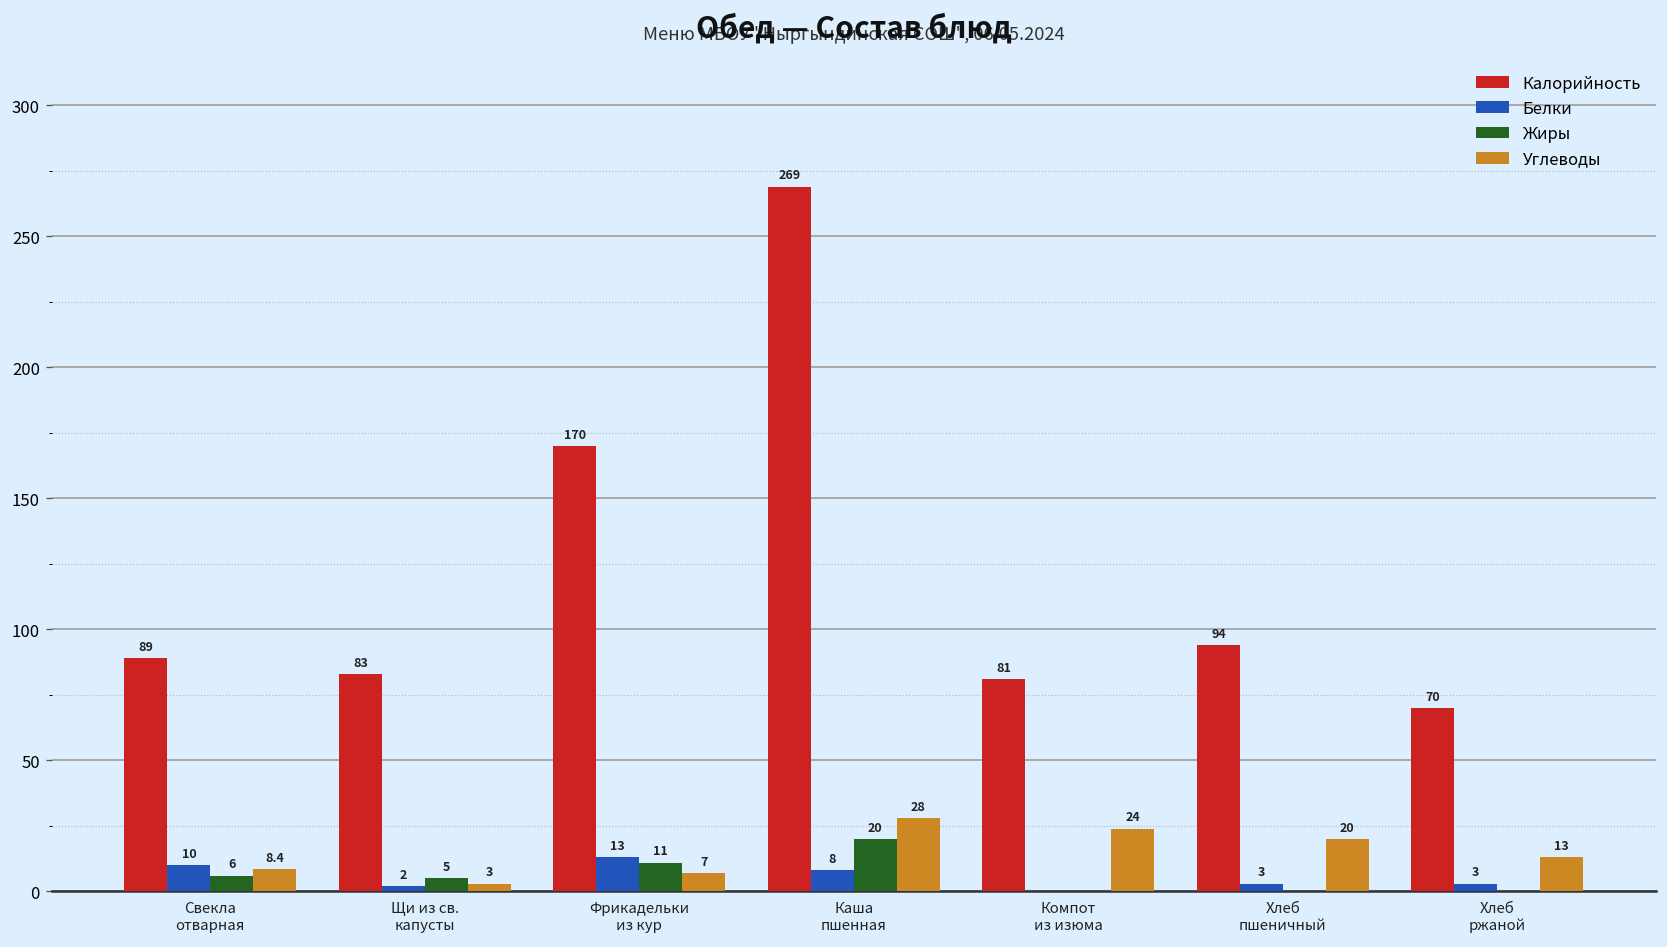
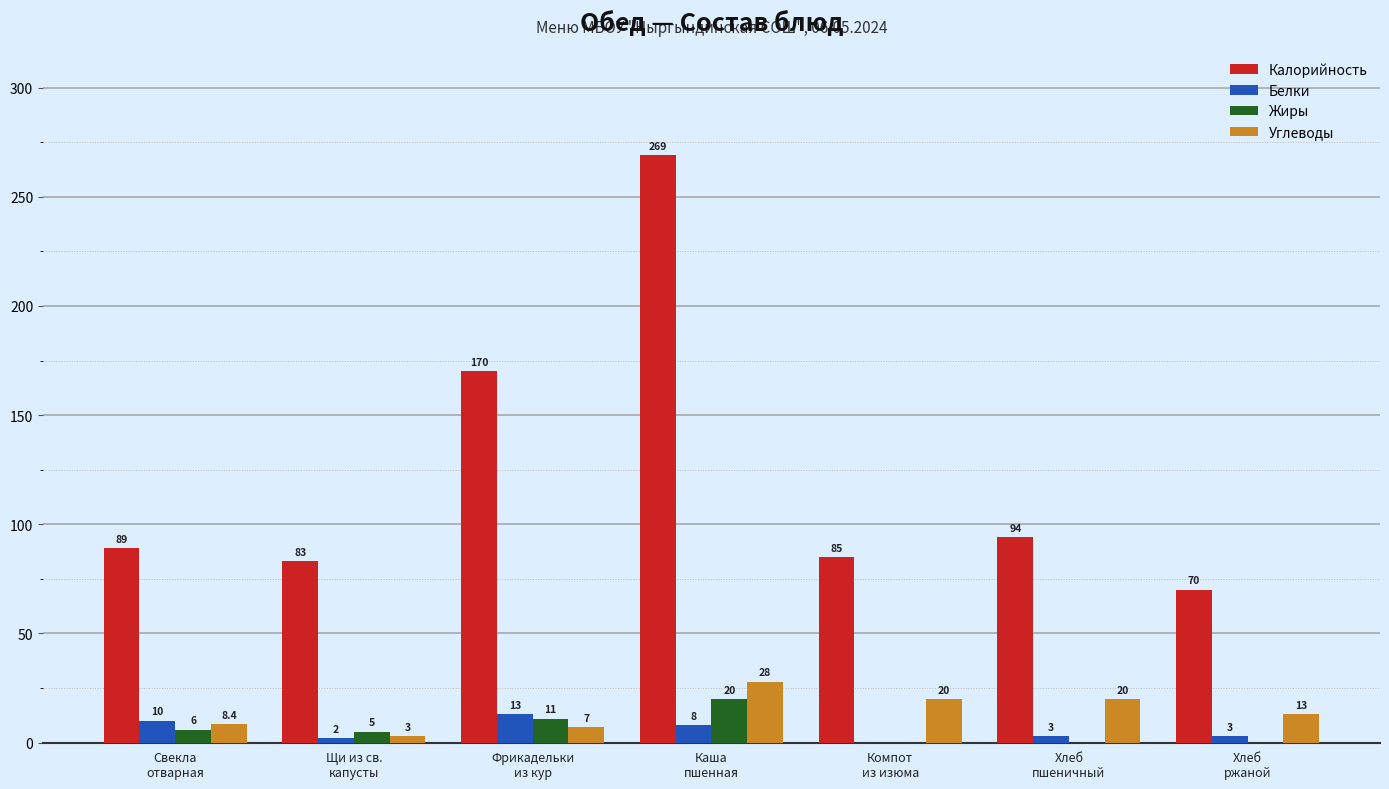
  {
    "Калорийность": {
      "Свекла отварная": 89,
      "Щи из св. капусты": 83,
      "Фрикадельки из кур": 170,
      "Каша пшенная": 269,
-     "Компот из изюма": 81,
+     "Компот из изюма": 85,
      "Хлеб пшеничный": 94,
      "Хлеб ржаной": 70
    },
    "Белки": {
      "Свекла отварная": 10,
      "Щи из св. капусты": 2,
      "Фрикадельки из кур": 13,
      "Каша пшенная": 8,
      "Хлеб пшеничный": 3,
      "Хлеб ржаной": 3
    },
    "Жиры": {
      "Свекла отварная": 6,
      "Щи из св. капусты": 5,
      "Фрикадельки из кур": 11,
      "Каша пшенная": 20
    },
    "Углеводы": {
      "Свекла отварная": 8.4,
      "Щи из св. капусты": 3,
      "Фрикадельки из кур": 7,
      "Каша пшенная": 28,
-     "Компот из изюма": 24,
+     "Компот из изюма": 20,
      "Хлеб пшеничный": 20,
      "Хлеб ржаной": 13
    }
  }
